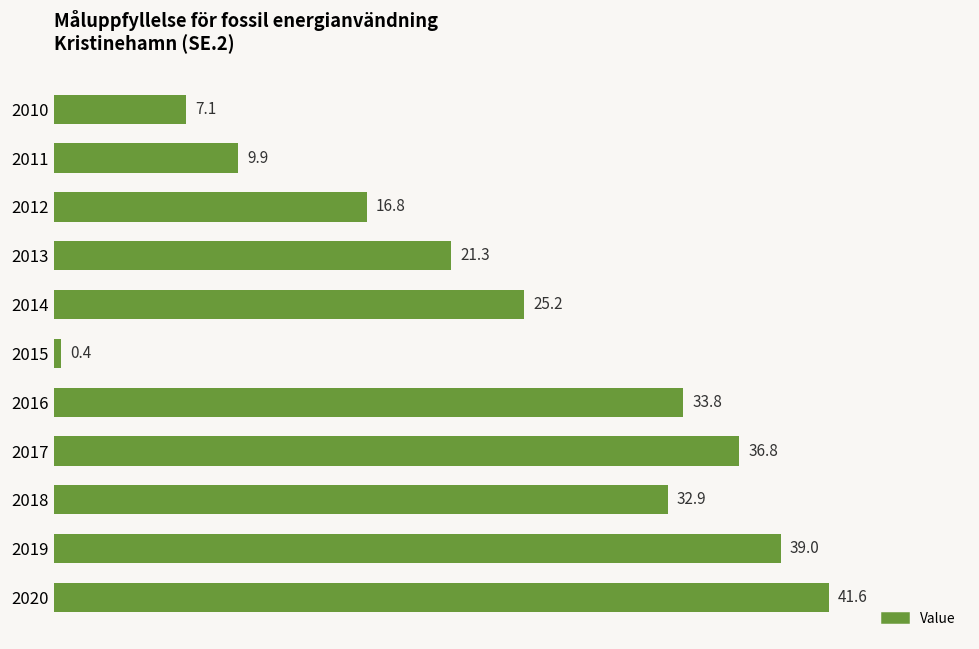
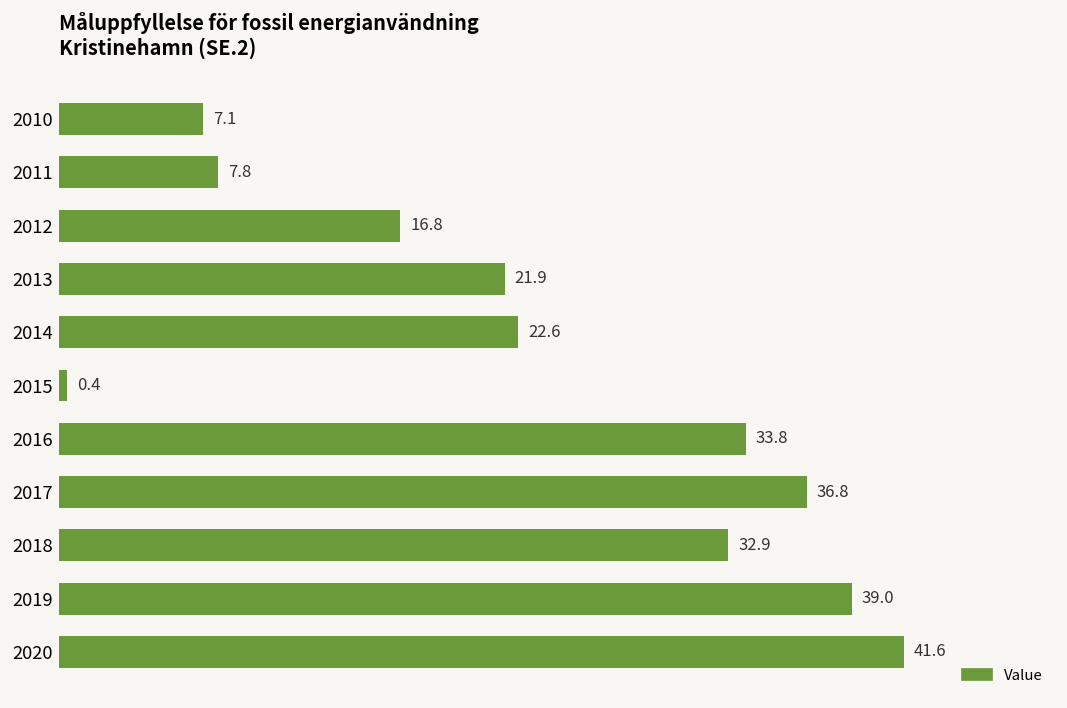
  {
    "2010": 7.1,
-   "2011": 9.9,
+   "2011": 7.8,
    "2012": 16.8,
-   "2013": 21.3,
-   "2014": 25.2,
+   "2013": 21.9,
+   "2014": 22.6,
    "2015": 0.4,
    "2016": 33.8,
    "2017": 36.8,
    "2018": 32.9,
    "2019": 39.0,
    "2020": 41.6
  }
